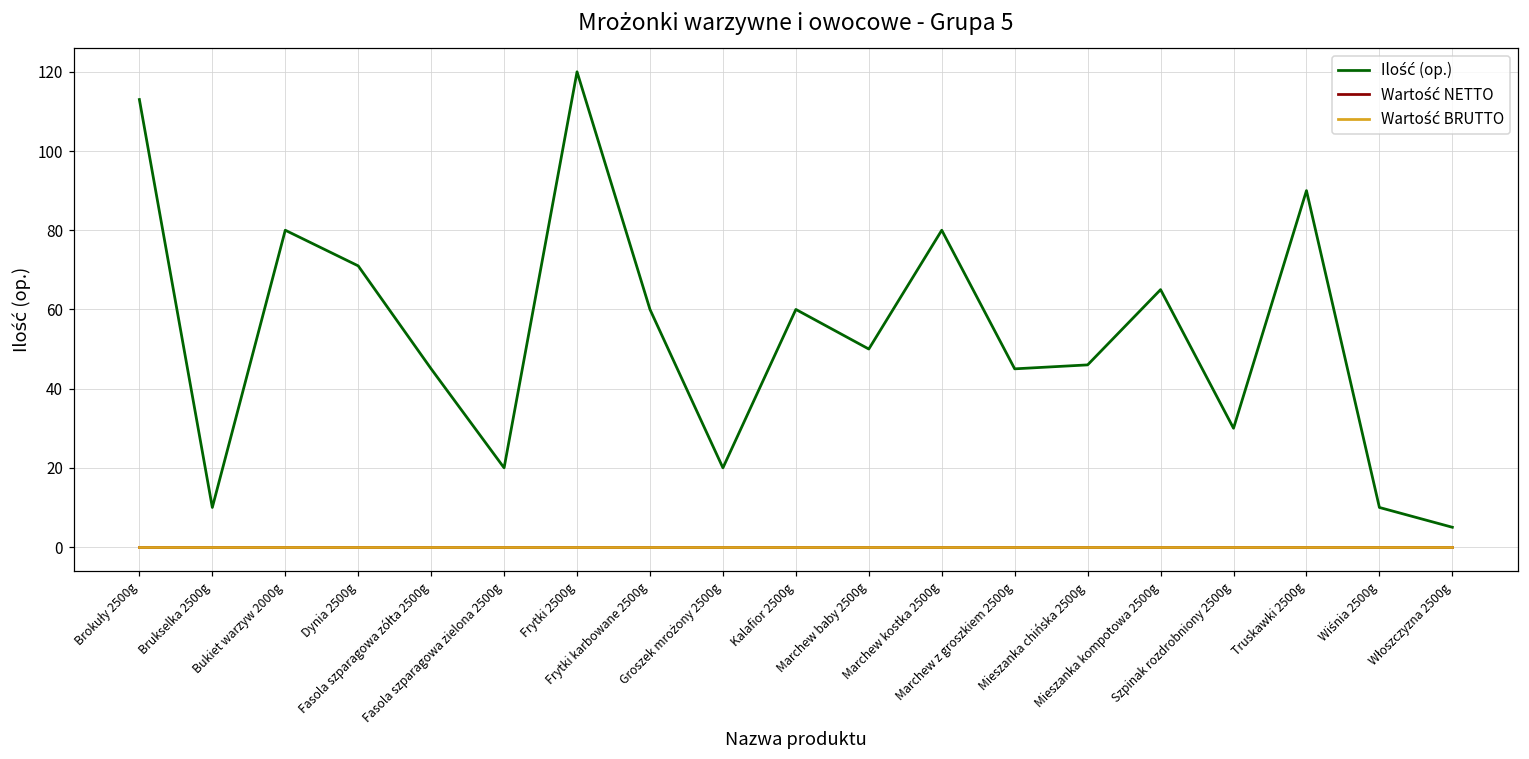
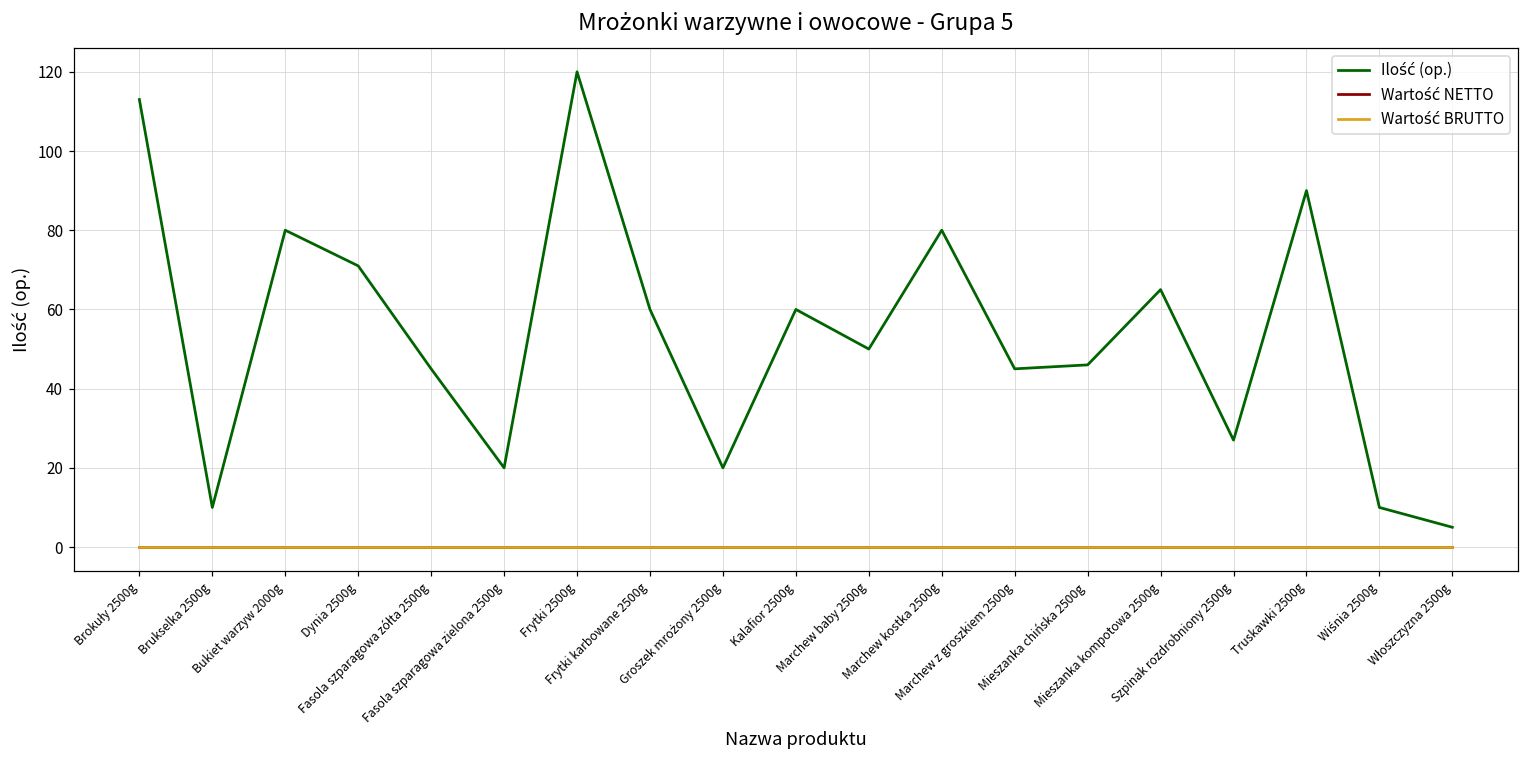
  {
    "Ilość (op.)": {
      "Brokuły 2500g": 113,
      "Brukselka 2500g": 10,
      "Bukiet warzyw 2000g": 80,
      "Dynia 2500g": 71,
      "Fasola szparagowa zółta 2500g": 45,
      "Fasola szparagowa zielona 2500g": 20,
      "Frytki 2500g": 120,
      "Frytki karbowane 2500g": 60,
      "Groszek mrożony 2500g": 20,
      "Kalafior 2500g": 60,
      "Marchew baby 2500g": 50,
      "Marchew kostka 2500g": 80,
      "Marchew z groszkiem 2500g": 45,
      "Mieszanka chińska 2500g": 46,
      "Mieszanka kompotowa 2500g": 65,
-     "Szpinak rozdrobniony 2500g": 30,
+     "Szpinak rozdrobniony 2500g": 27,
      "Truskawki 2500g": 90,
      "Wiśnia 2500g": 10,
      "Włoszczyzna 2500g": 5
    },
    "Wartość BRUTTO": {
      "Brokuły 2500g": 0,
      "Brukselka 2500g": 0,
      "Bukiet warzyw 2000g": 0,
      "Dynia 2500g": 0,
      "Fasola szparagowa zółta 2500g": 0,
      "Fasola szparagowa zielona 2500g": 0,
      "Frytki 2500g": 0,
      "Frytki karbowane 2500g": 0,
      "Groszek mrożony 2500g": 0,
      "Kalafior 2500g": 0,
      "Marchew baby 2500g": 0,
      "Marchew kostka 2500g": 0,
      "Marchew z groszkiem 2500g": 0,
      "Mieszanka chińska 2500g": 0,
      "Mieszanka kompotowa 2500g": 0,
      "Szpinak rozdrobniony 2500g": 0,
      "Truskawki 2500g": 0,
      "Wiśnia 2500g": 0,
      "Włoszczyzna 2500g": 0
    }
  }
